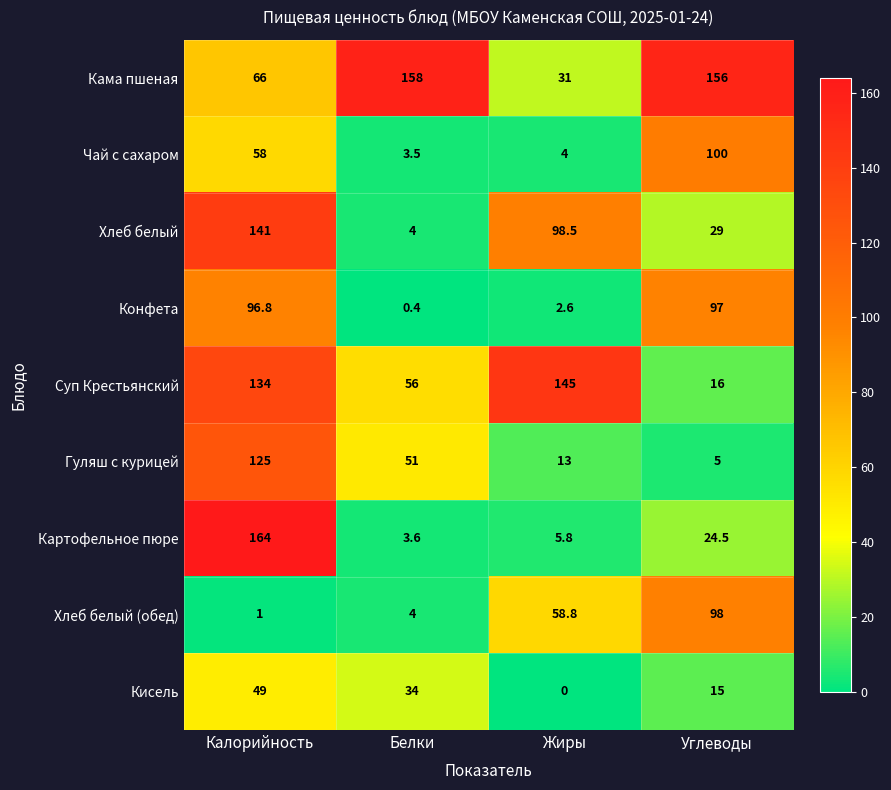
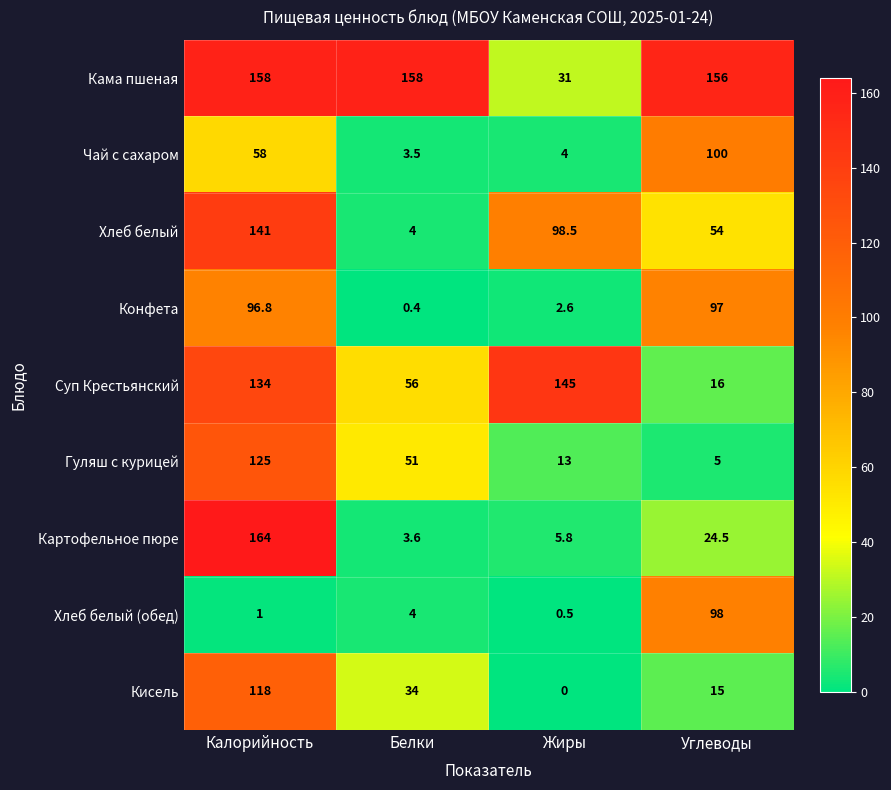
  {
    "Кама пшеная": {
-     "Калорийность": 66,
+     "Калорийность": 158,
      "Белки": 158,
      "Жиры": 31,
      "Углеводы": 156
    },
    "Чай с сахаром": {
      "Калорийность": 58,
      "Белки": 3.5,
      "Жиры": 4,
      "Углеводы": 100
    },
    "Хлеб белый": {
      "Калорийность": 141,
      "Белки": 4,
      "Жиры": 98.5,
-     "Углеводы": 29
+     "Углеводы": 54
    },
    "Конфета": {
      "Калорийность": 96.8,
      "Белки": 0.4,
      "Жиры": 2.6,
      "Углеводы": 97
    },
    "Суп Крестьянский": {
      "Калорийность": 134,
      "Белки": 56,
      "Жиры": 145,
      "Углеводы": 16
    },
    "Гуляш с курицей": {
      "Калорийность": 125,
      "Белки": 51,
      "Жиры": 13,
      "Углеводы": 5
    },
    "Картофельное пюре": {
      "Калорийность": 164,
      "Белки": 3.6,
      "Жиры": 5.8,
      "Углеводы": 24.5
    },
    "Хлеб белый (обед)": {
      "Калорийность": 1,
      "Белки": 4,
-     "Жиры": 58.8,
+     "Жиры": 0.5,
      "Углеводы": 98
    },
    "Кисель": {
-     "Калорийность": 49,
+     "Калорийность": 118,
      "Белки": 34,
      "Жиры": 0,
      "Углеводы": 15
    }
  }
